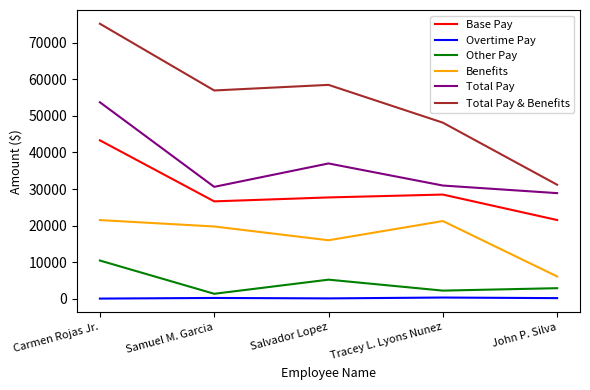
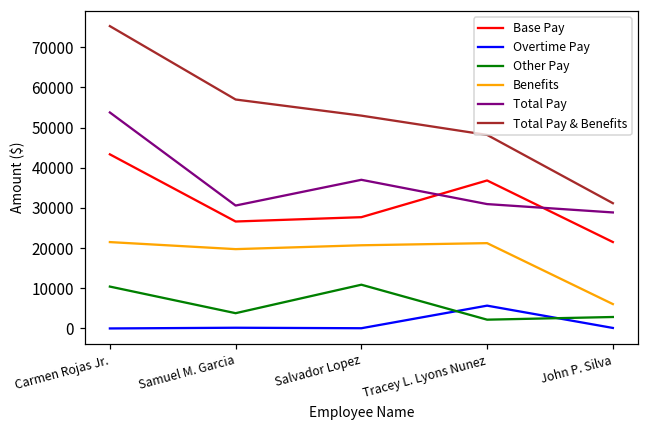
  {
    "Base Pay": {
      "Carmen Rojas Jr.": 43000,
      "Samuel M. Garcia": 27000,
      "Salvador Lopez": 28000,
-     "Tracey L. Lyons Nunez": 28000,
+     "Tracey L. Lyons Nunez": 37000,
      "John P. Silva": 22000
    },
    "Overtime Pay": {
      "Carmen Rojas Jr.": 0,
      "Samuel M. Garcia": 0,
      "Salvador Lopez": 0,
-     "Tracey L. Lyons Nunez": 0,
+     "Tracey L. Lyons Nunez": 6000,
      "John P. Silva": 0
    },
    "Other Pay": {
      "Carmen Rojas Jr.": 10000,
-     "Samuel M. Garcia": 1000,
-     "Salvador Lopez": 5000,
+     "Samuel M. Garcia": 4000,
+     "Salvador Lopez": 11000,
      "Tracey L. Lyons Nunez": 2000,
      "John P. Silva": 3000
    },
    "Benefits": {
      "Carmen Rojas Jr.": 21000,
      "Samuel M. Garcia": 20000,
-     "Salvador Lopez": 16000,
+     "Salvador Lopez": 21000,
      "Tracey L. Lyons Nunez": 21000,
      "John P. Silva": 6000
    },
    "Total Pay": {
      "Carmen Rojas Jr.": 54000,
      "Samuel M. Garcia": 31000,
      "Salvador Lopez": 37000,
      "Tracey L. Lyons Nunez": 31000,
      "John P. Silva": 29000
    },
    "Total Pay & Benefits": {
      "Carmen Rojas Jr.": 75000,
      "Samuel M. Garcia": 57000,
-     "Salvador Lopez": 59000,
+     "Salvador Lopez": 53000,
      "Tracey L. Lyons Nunez": 48000,
      "John P. Silva": 31000
    }
  }
